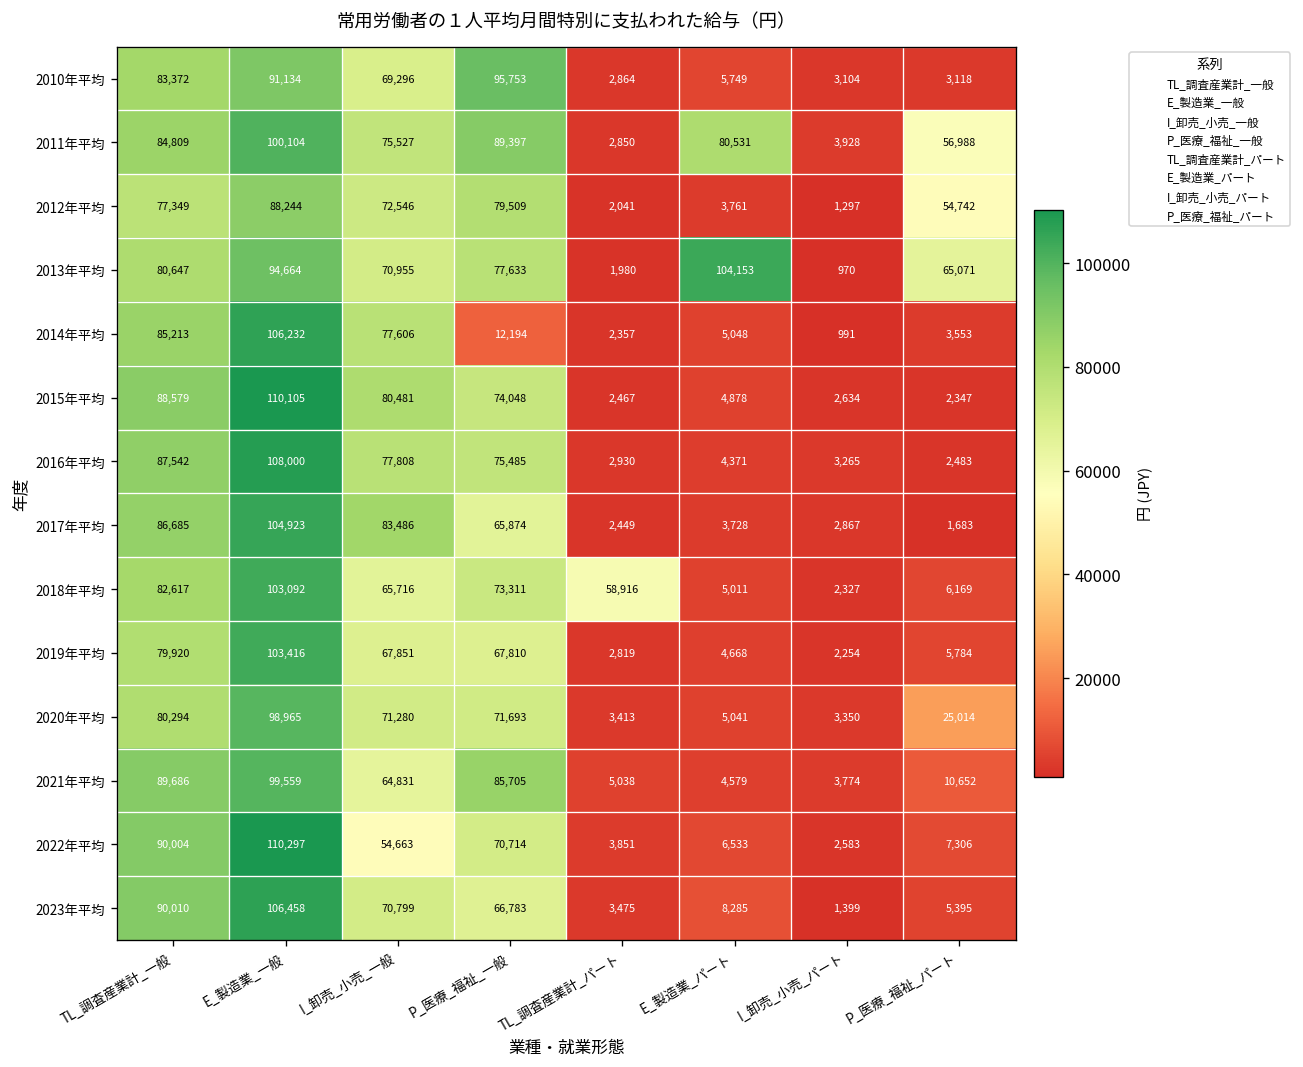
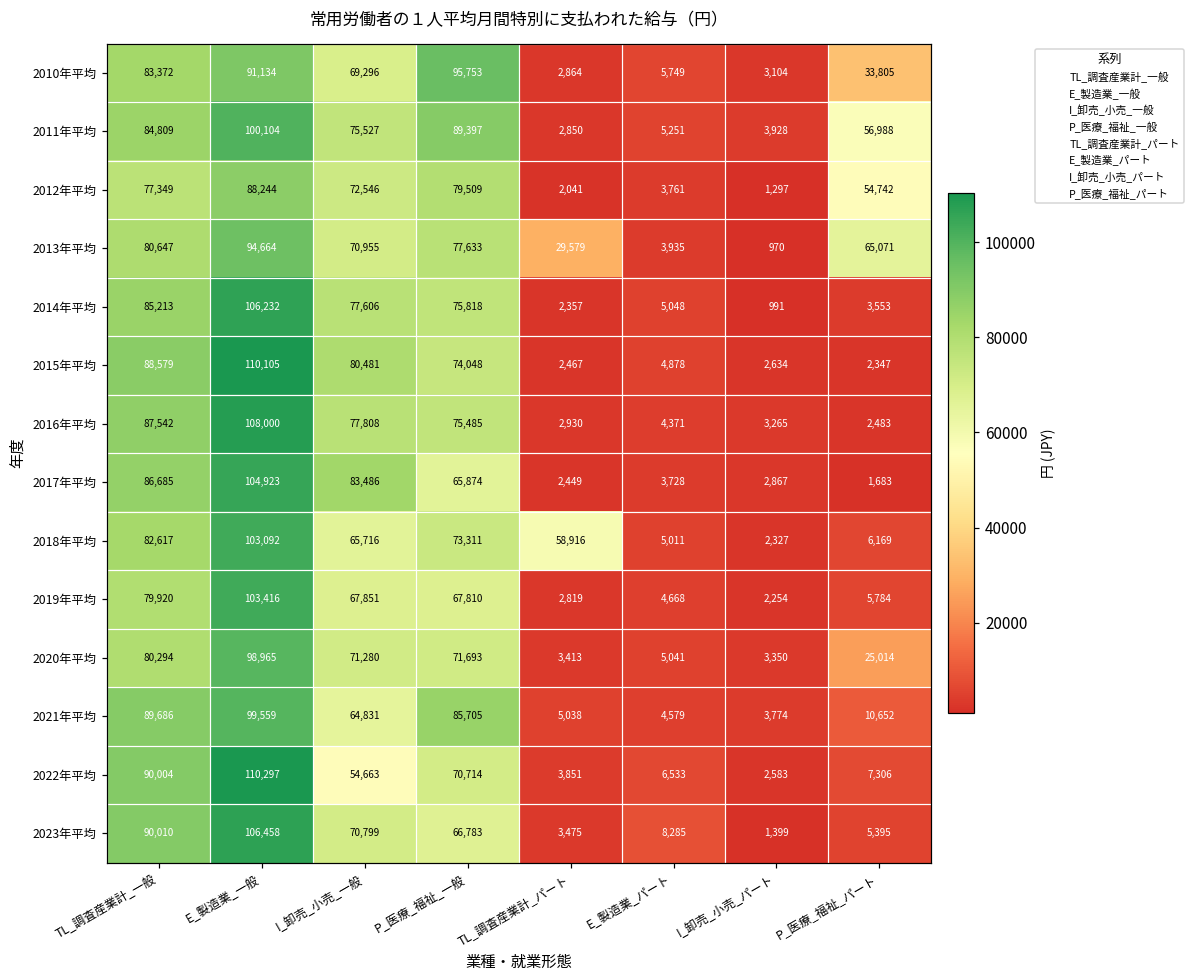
  {
    "2010年平均": {
      "TL_調査産業計_一般": "83,372",
      "E_製造業_一般": "91,134",
      "I_卸売_小売_一般": "69,296",
      "P_医療_福祉_一般": "95,753",
      "TL_調査産業計_パート": "2,864",
      "E_製造業_パート": "5,749",
      "I_卸売_小売_パート": "3,104",
-     "P_医療_福祉_パート": "3,118"
+     "P_医療_福祉_パート": "33,805"
    },
    "2011年平均": {
      "TL_調査産業計_一般": "84,809",
      "E_製造業_一般": "100,104",
      "I_卸売_小売_一般": "75,527",
      "P_医療_福祉_一般": "89,397",
      "TL_調査産業計_パート": "2,850",
-     "E_製造業_パート": "80,531",
+     "E_製造業_パート": "5,251",
      "I_卸売_小売_パート": "3,928",
      "P_医療_福祉_パート": "56,988"
    },
    "2012年平均": {
      "TL_調査産業計_一般": "77,349",
      "E_製造業_一般": "88,244",
      "I_卸売_小売_一般": "72,546",
      "P_医療_福祉_一般": "79,509",
      "TL_調査産業計_パート": "2,041",
      "E_製造業_パート": "3,761",
      "I_卸売_小売_パート": "1,297",
      "P_医療_福祉_パート": "54,742"
    },
    "2013年平均": {
      "TL_調査産業計_一般": "80,647",
      "E_製造業_一般": "94,664",
      "I_卸売_小売_一般": "70,955",
      "P_医療_福祉_一般": "77,633",
-     "TL_調査産業計_パート": "1,980",
-     "E_製造業_パート": "104,153",
+     "TL_調査産業計_パート": "29,579",
+     "E_製造業_パート": "3,935",
      "I_卸売_小売_パート": "970",
      "P_医療_福祉_パート": "65,071"
    },
    "2014年平均": {
      "TL_調査産業計_一般": "85,213",
      "E_製造業_一般": "106,232",
      "I_卸売_小売_一般": "77,606",
-     "P_医療_福祉_一般": "12,194",
+     "P_医療_福祉_一般": "75,818",
      "TL_調査産業計_パート": "2,357",
      "E_製造業_パート": "5,048",
      "I_卸売_小売_パート": "991",
      "P_医療_福祉_パート": "3,553"
    },
    "2015年平均": {
      "TL_調査産業計_一般": "88,579",
      "E_製造業_一般": "110,105",
      "I_卸売_小売_一般": "80,481",
      "P_医療_福祉_一般": "74,048",
      "TL_調査産業計_パート": "2,467",
      "E_製造業_パート": "4,878",
      "I_卸売_小売_パート": "2,634",
      "P_医療_福祉_パート": "2,347"
    },
    "2016年平均": {
      "TL_調査産業計_一般": "87,542",
      "E_製造業_一般": "108,000",
      "I_卸売_小売_一般": "77,808",
      "P_医療_福祉_一般": "75,485",
      "TL_調査産業計_パート": "2,930",
      "E_製造業_パート": "4,371",
      "I_卸売_小売_パート": "3,265",
      "P_医療_福祉_パート": "2,483"
    },
    "2017年平均": {
      "TL_調査産業計_一般": "86,685",
      "E_製造業_一般": "104,923",
      "I_卸売_小売_一般": "83,486",
      "P_医療_福祉_一般": "65,874",
      "TL_調査産業計_パート": "2,449",
      "E_製造業_パート": "3,728",
      "I_卸売_小売_パート": "2,867",
      "P_医療_福祉_パート": "1,683"
    },
    "2018年平均": {
      "TL_調査産業計_一般": "82,617",
      "E_製造業_一般": "103,092",
      "I_卸売_小売_一般": "65,716",
      "P_医療_福祉_一般": "73,311",
      "TL_調査産業計_パート": "58,916",
      "E_製造業_パート": "5,011",
      "I_卸売_小売_パート": "2,327",
      "P_医療_福祉_パート": "6,169"
    },
    "2019年平均": {
      "TL_調査産業計_一般": "79,920",
      "E_製造業_一般": "103,416",
      "I_卸売_小売_一般": "67,851",
      "P_医療_福祉_一般": "67,810",
      "TL_調査産業計_パート": "2,819",
      "E_製造業_パート": "4,668",
      "I_卸売_小売_パート": "2,254",
      "P_医療_福祉_パート": "5,784"
    },
    "2020年平均": {
      "TL_調査産業計_一般": "80,294",
      "E_製造業_一般": "98,965",
      "I_卸売_小売_一般": "71,280",
      "P_医療_福祉_一般": "71,693",
      "TL_調査産業計_パート": "3,413",
      "E_製造業_パート": "5,041",
      "I_卸売_小売_パート": "3,350",
      "P_医療_福祉_パート": "25,014"
    },
    "2021年平均": {
      "TL_調査産業計_一般": "89,686",
      "E_製造業_一般": "99,559",
      "I_卸売_小売_一般": "64,831",
      "P_医療_福祉_一般": "85,705",
      "TL_調査産業計_パート": "5,038",
      "E_製造業_パート": "4,579",
      "I_卸売_小売_パート": "3,774",
      "P_医療_福祉_パート": "10,652"
    },
    "2022年平均": {
      "TL_調査産業計_一般": "90,004",
      "E_製造業_一般": "110,297",
      "I_卸売_小売_一般": "54,663",
      "P_医療_福祉_一般": "70,714",
      "TL_調査産業計_パート": "3,851",
      "E_製造業_パート": "6,533",
      "I_卸売_小売_パート": "2,583",
      "P_医療_福祉_パート": "7,306"
    },
    "2023年平均": {
      "TL_調査産業計_一般": "90,010",
      "E_製造業_一般": "106,458",
      "I_卸売_小売_一般": "70,799",
      "P_医療_福祉_一般": "66,783",
      "TL_調査産業計_パート": "3,475",
      "E_製造業_パート": "8,285",
      "I_卸売_小売_パート": "1,399",
      "P_医療_福祉_パート": "5,395"
    }
  }
